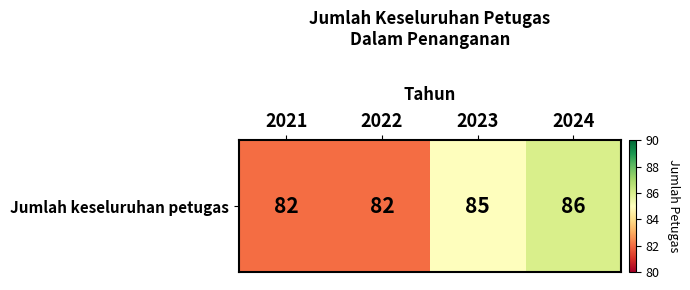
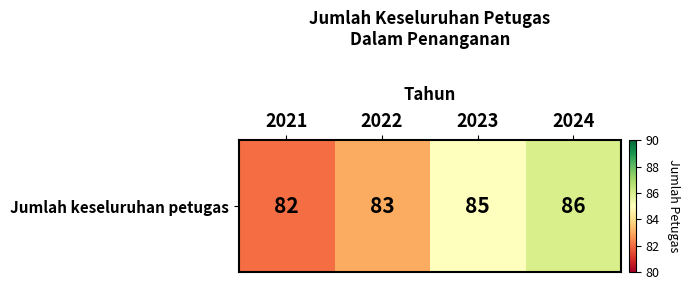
  {
    "Jumlah keseluruhan petugas": {
      "2021": 82,
-     "2022": 82,
+     "2022": 83,
      "2023": 85,
      "2024": 86
    }
  }
